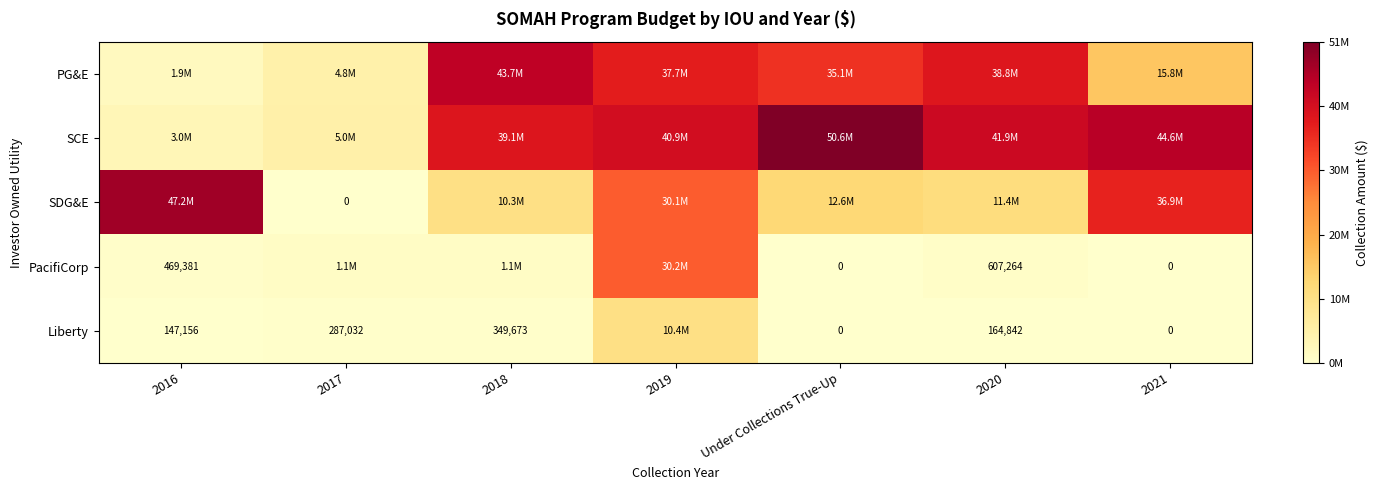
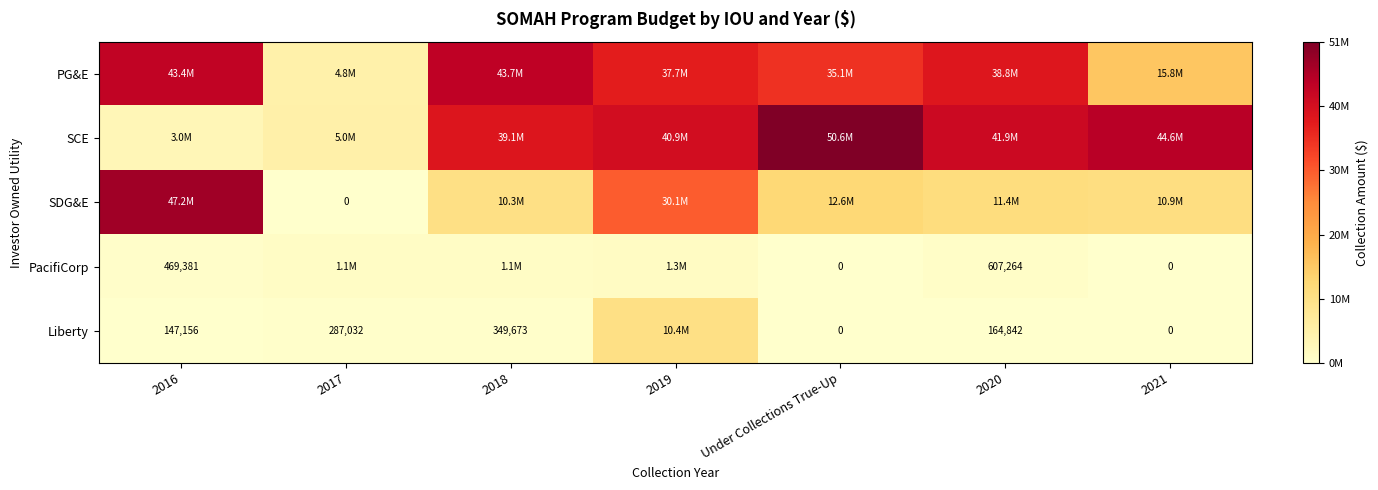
  {
    "PG&E": {
-     "2016": "1.9M",
+     "2016": "43.4M",
      "2017": "4.8M",
      "2018": "43.7M",
      "2019": "37.7M",
      "Under Collections True-Up": "35.1M",
      "2020": "38.8M",
      "2021": "15.8M"
    },
    "SCE": {
      "2016": "3.0M",
      "2017": "5.0M",
      "2018": "39.1M",
      "2019": "40.9M",
      "Under Collections True-Up": "50.6M",
      "2020": "41.9M",
      "2021": "44.6M"
    },
    "SDG&E": {
      "2016": "47.2M",
      "2017": "0",
      "2018": "10.3M",
      "2019": "30.1M",
      "Under Collections True-Up": "12.6M",
      "2020": "11.4M",
-     "2021": "36.9M"
+     "2021": "10.9M"
    },
    "PacifiCorp": {
      "2016": "469,381",
      "2017": "1.1M",
      "2018": "1.1M",
-     "2019": "30.2M",
+     "2019": "1.3M",
      "Under Collections True-Up": "0",
      "2020": "607,264",
      "2021": "0"
    },
    "Liberty": {
      "2016": "147,156",
      "2017": "287,032",
      "2018": "349,673",
      "2019": "10.4M",
      "Under Collections True-Up": "0",
      "2020": "164,842",
      "2021": "0"
    }
  }
